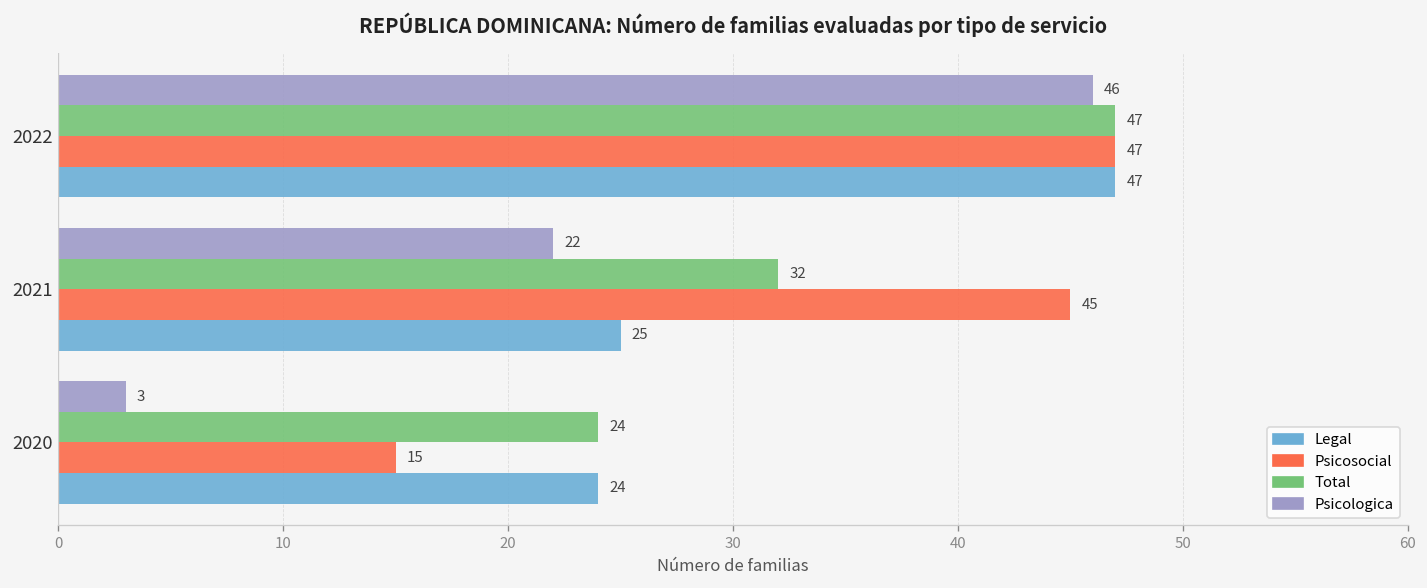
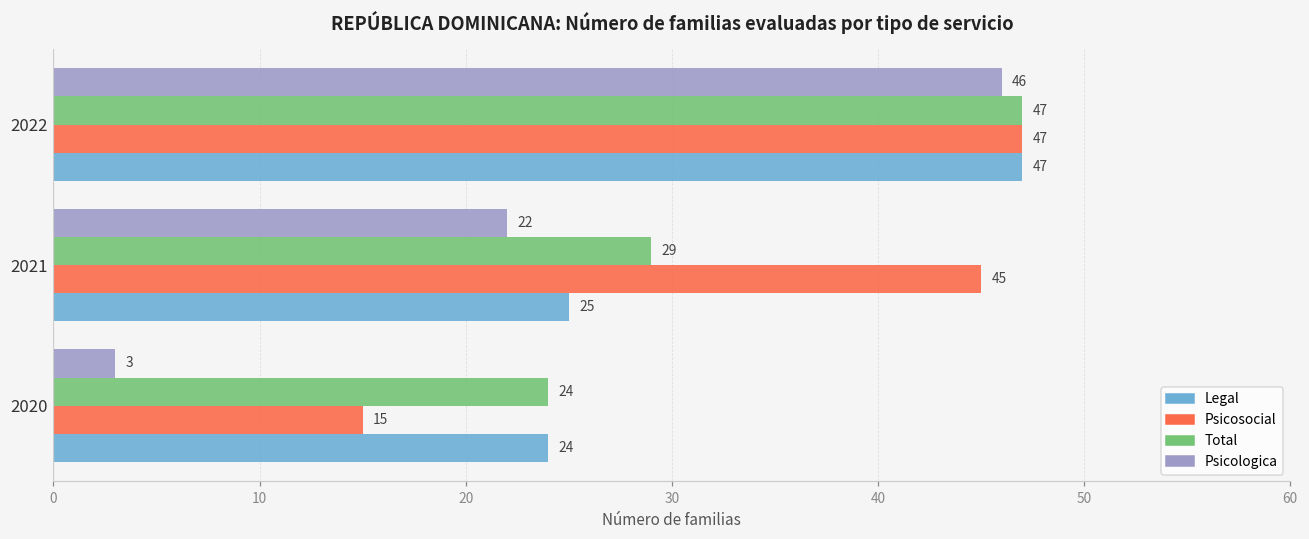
  {
    "Psicosocial": {
      "2022": 47,
      "2021": 45,
      "2020": 15
    },
    "Total": {
      "2022": 47,
-     "2021": 32,
+     "2021": 29,
      "2020": 24
    }
  }
